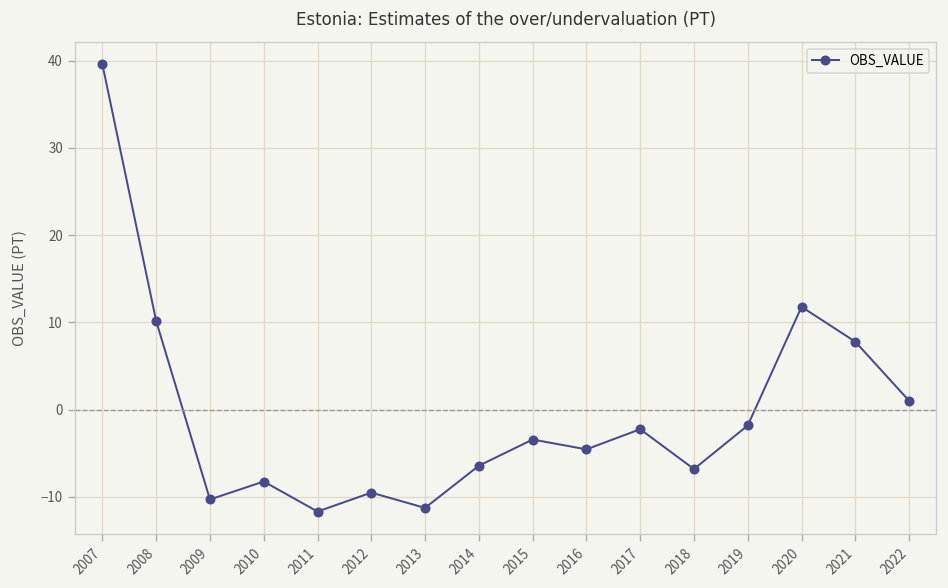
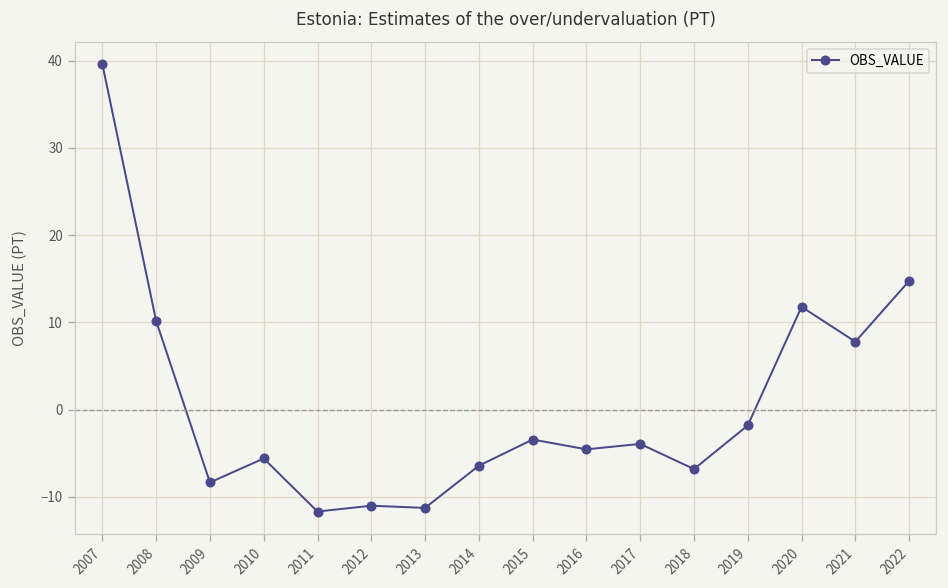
  {
    "2007": 40,
    "2008": 10,
-   "2009": -10,
-   "2010": -8,
+   "2009": -8,
+   "2010": -6,
    "2011": -12,
-   "2012": -10,
+   "2012": -11,
    "2013": -11,
    "2014": -6,
    "2015": -3,
    "2016": -5,
-   "2017": -2,
+   "2017": -4,
    "2018": -7,
    "2019": -2,
    "2020": 12,
    "2021": 8,
-   "2022": 1
+   "2022": 15
  }
